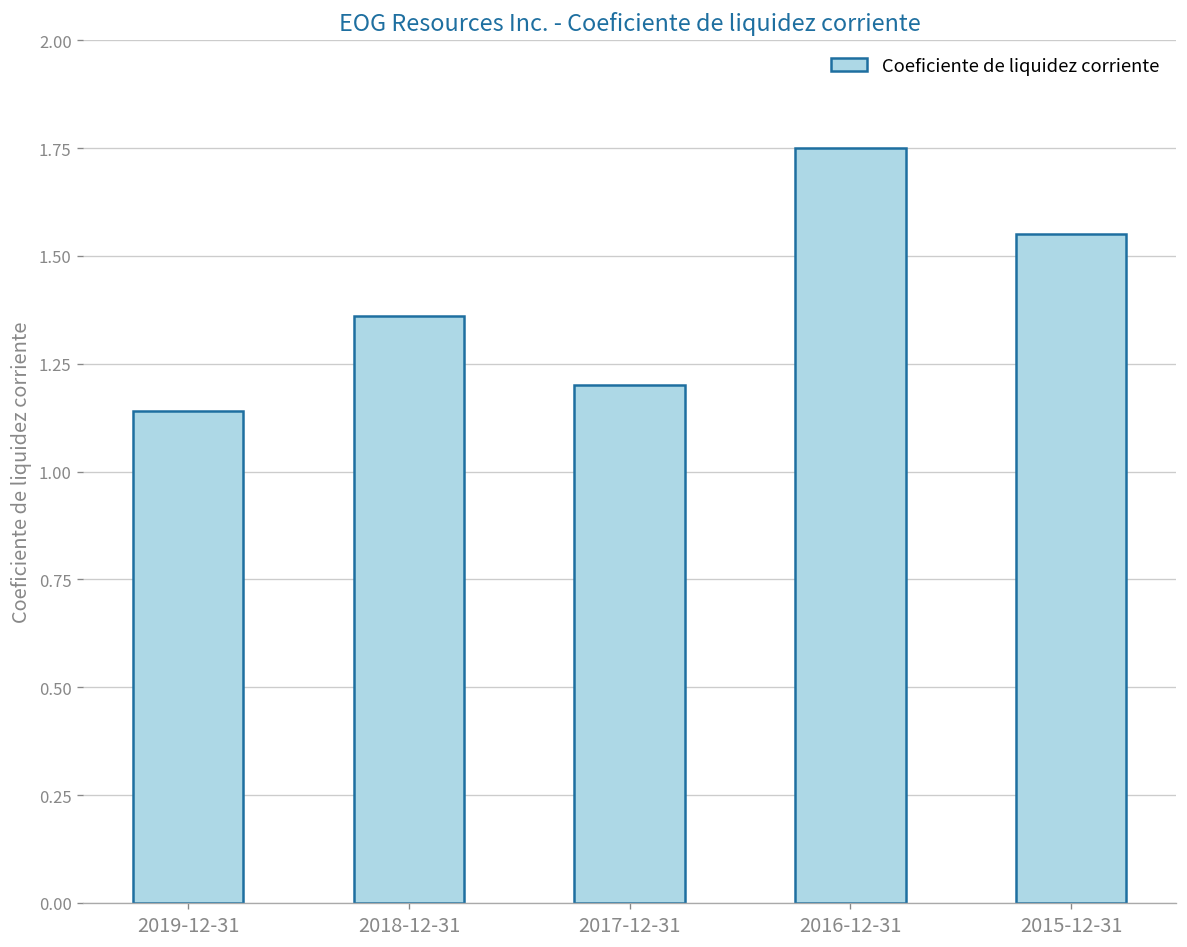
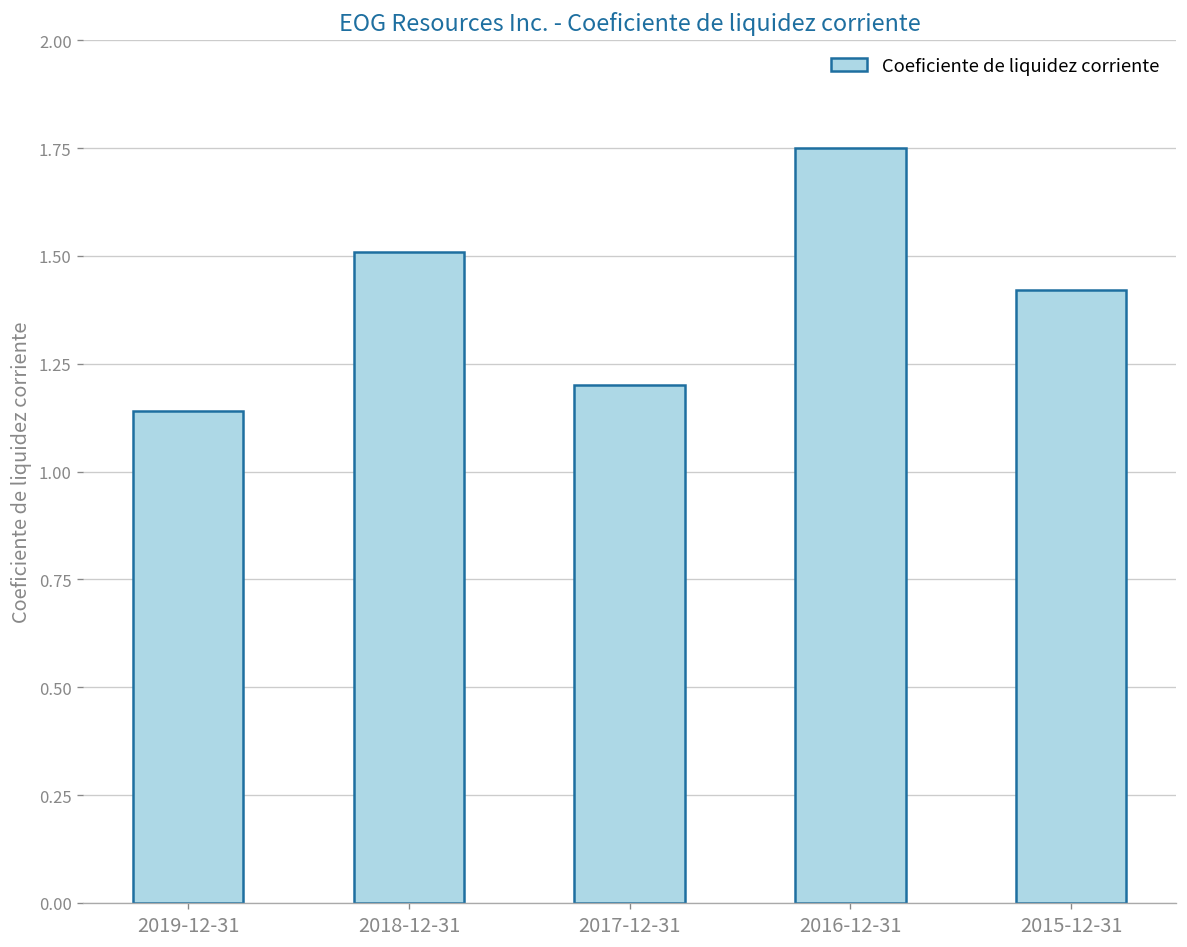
  {
    "2019-12-31": 1.14,
-   "2018-12-31": 1.36,
+   "2018-12-31": 1.51,
    "2017-12-31": 1.20,
    "2016-12-31": 1.75,
-   "2015-12-31": 1.55
+   "2015-12-31": 1.42
  }
